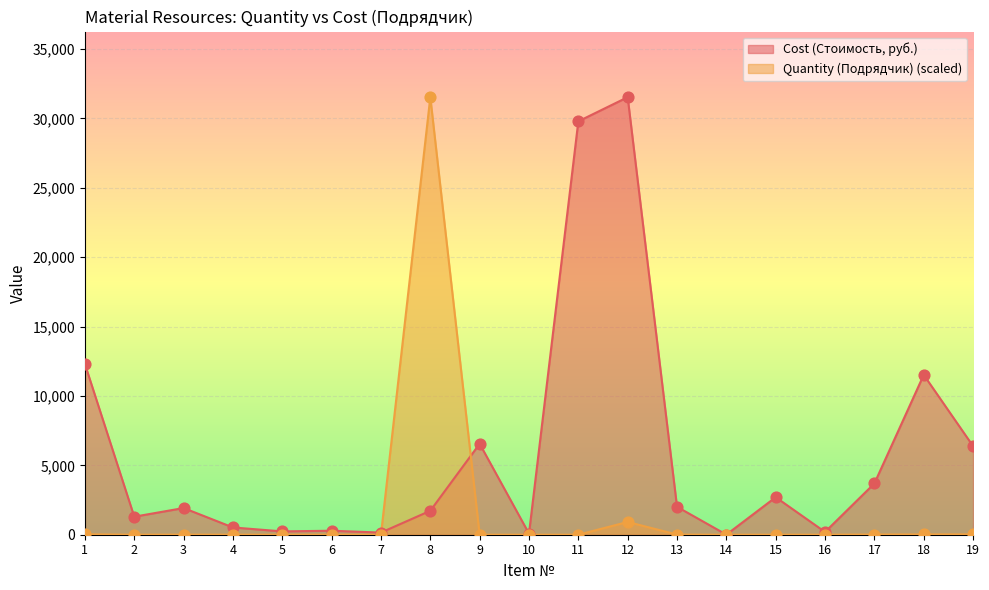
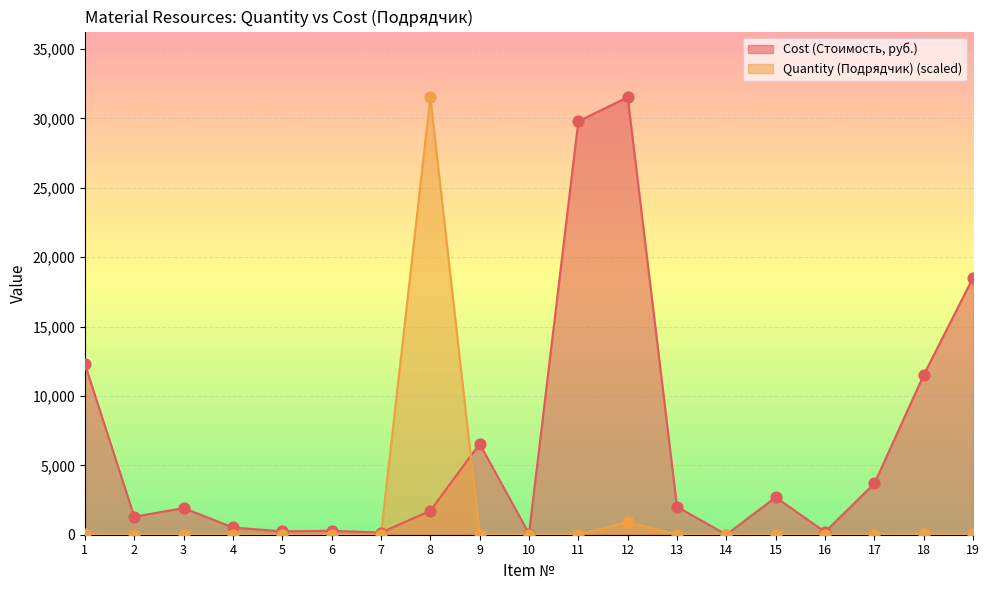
  {
    "Cost (Стоимость, руб.)": {
      "1": "12,300",
      "2": "1,300",
      "3": "1,900",
      "4": "500",
      "5": "200",
      "6": "300",
      "8": "1,700",
      "9": "6,600",
      "11": "29,800",
      "12": "31,500",
      "13": "2,000",
      "15": "2,700",
      "16": "200",
      "17": "3,700",
      "18": "11,500",
-     "19": "6,400"
+     "19": "18,500"
    },
    "Quantity (Подрядчик) (scaled)": {
      "1": "0",
      "2": "0",
      "3": "0",
      "4": "0",
      "5": "0",
      "6": "0",
      "8": "31,500",
      "9": "0",
      "11": "0",
      "12": "900",
      "13": "0",
      "15": "0",
      "16": "0",
      "17": "0",
      "18": "0",
      "19": "0"
    }
  }
